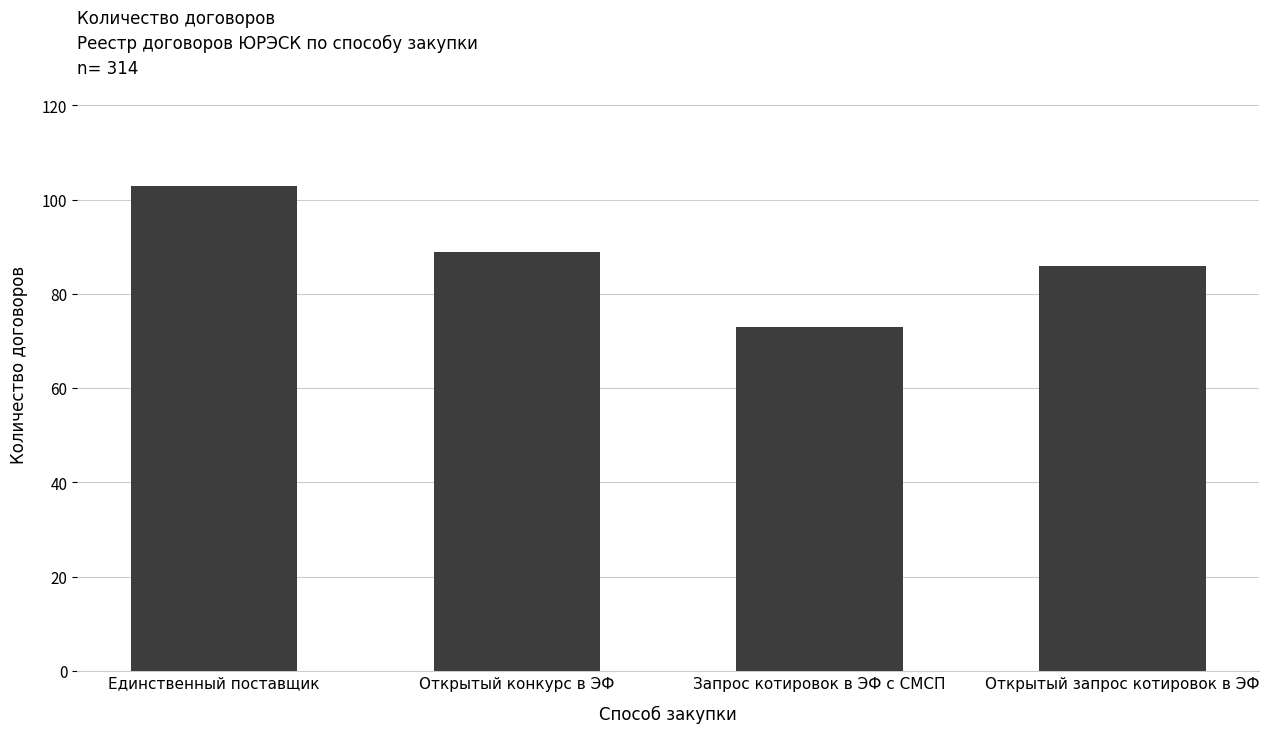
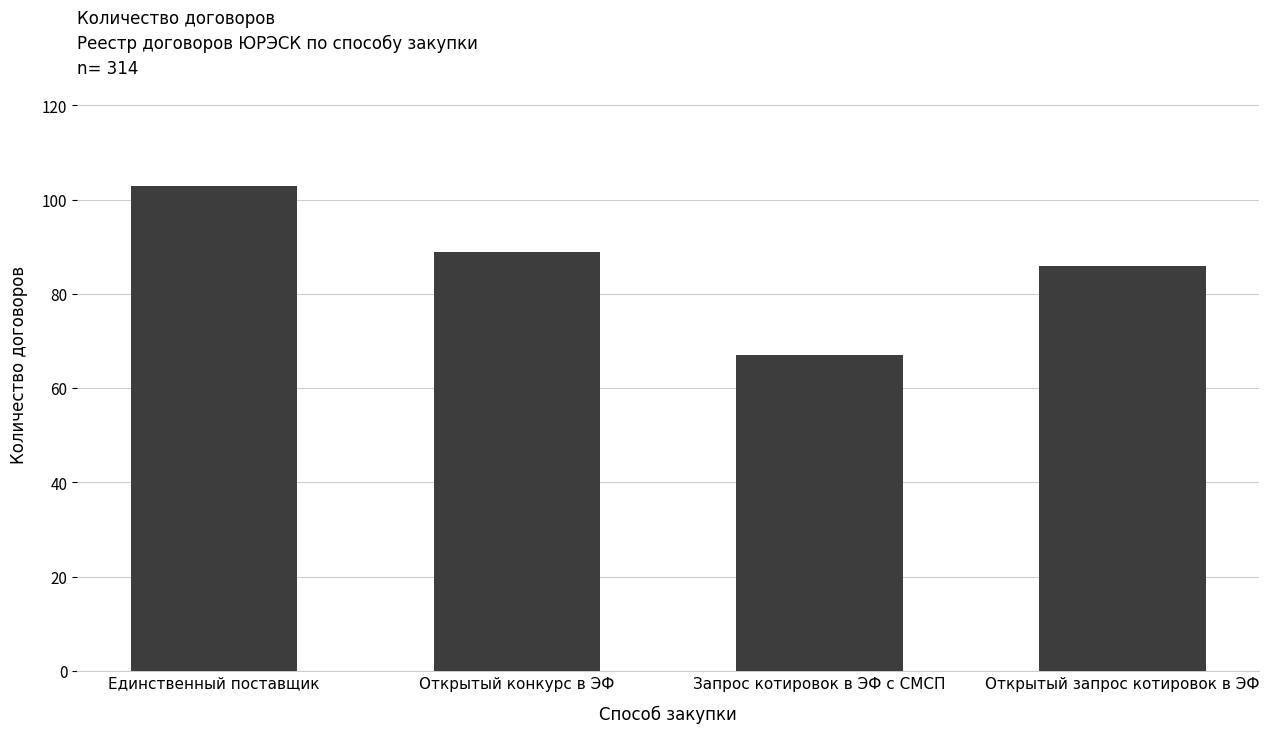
  {
    "Единственный поставщик": 103,
    "Открытый конкурс в ЭФ": 89,
-   "Запрос котировок в ЭФ с СМСП": 73,
+   "Запрос котировок в ЭФ с СМСП": 67,
    "Открытый запрос котировок в ЭФ": 86
  }
